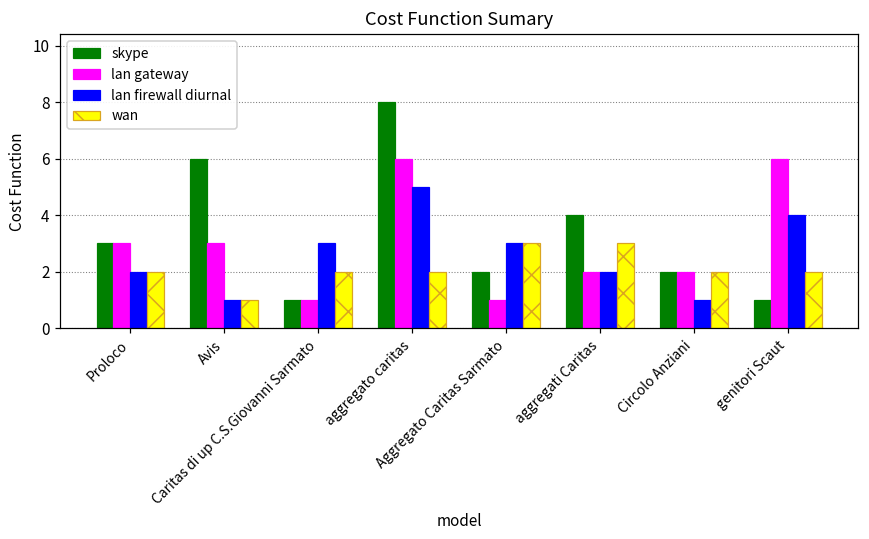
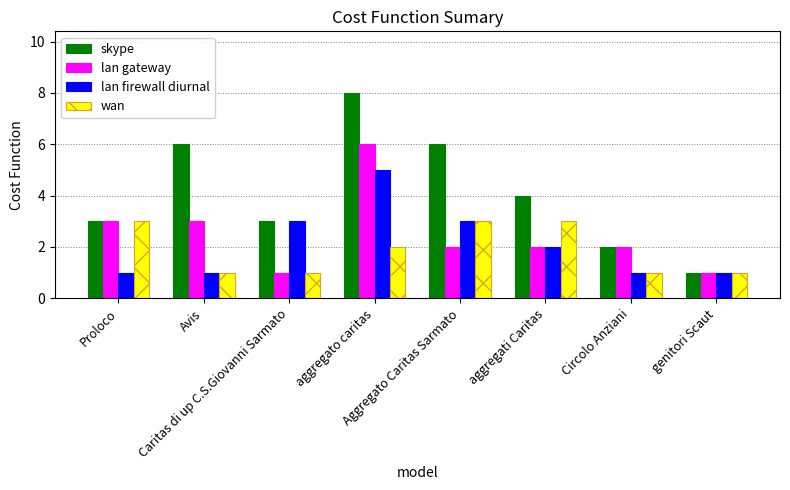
  {
    "skype": {
      "Proloco": 3,
      "Avis": 6,
-     "Caritas di up C.S.Giovanni Sarmato": 1,
+     "Caritas di up C.S.Giovanni Sarmato": 3,
      "aggregato caritas": 8,
-     "Aggregato Caritas Sarmato": 2,
+     "Aggregato Caritas Sarmato": 6,
      "aggregati Caritas": 4,
      "Circolo Anziani": 2,
      "genitori Scaut": 1
    },
    "lan gateway": {
      "Proloco": 3,
      "Avis": 3,
      "Caritas di up C.S.Giovanni Sarmato": 1,
      "aggregato caritas": 6,
-     "Aggregato Caritas Sarmato": 1,
+     "Aggregato Caritas Sarmato": 2,
      "aggregati Caritas": 2,
      "Circolo Anziani": 2,
-     "genitori Scaut": 6
+     "genitori Scaut": 1
    },
    "lan firewall diurnal": {
-     "Proloco": 2,
+     "Proloco": 1,
      "Avis": 1,
      "Caritas di up C.S.Giovanni Sarmato": 3,
      "aggregato caritas": 5,
      "Aggregato Caritas Sarmato": 3,
      "aggregati Caritas": 2,
      "Circolo Anziani": 1,
-     "genitori Scaut": 4
+     "genitori Scaut": 1
    },
    "wan": {
-     "Proloco": 2,
+     "Proloco": 3,
      "Avis": 1,
-     "Caritas di up C.S.Giovanni Sarmato": 2,
+     "Caritas di up C.S.Giovanni Sarmato": 1,
      "aggregato caritas": 2,
      "Aggregato Caritas Sarmato": 3,
      "aggregati Caritas": 3,
-     "Circolo Anziani": 2,
-     "genitori Scaut": 2
+     "Circolo Anziani": 1,
+     "genitori Scaut": 1
    }
  }
